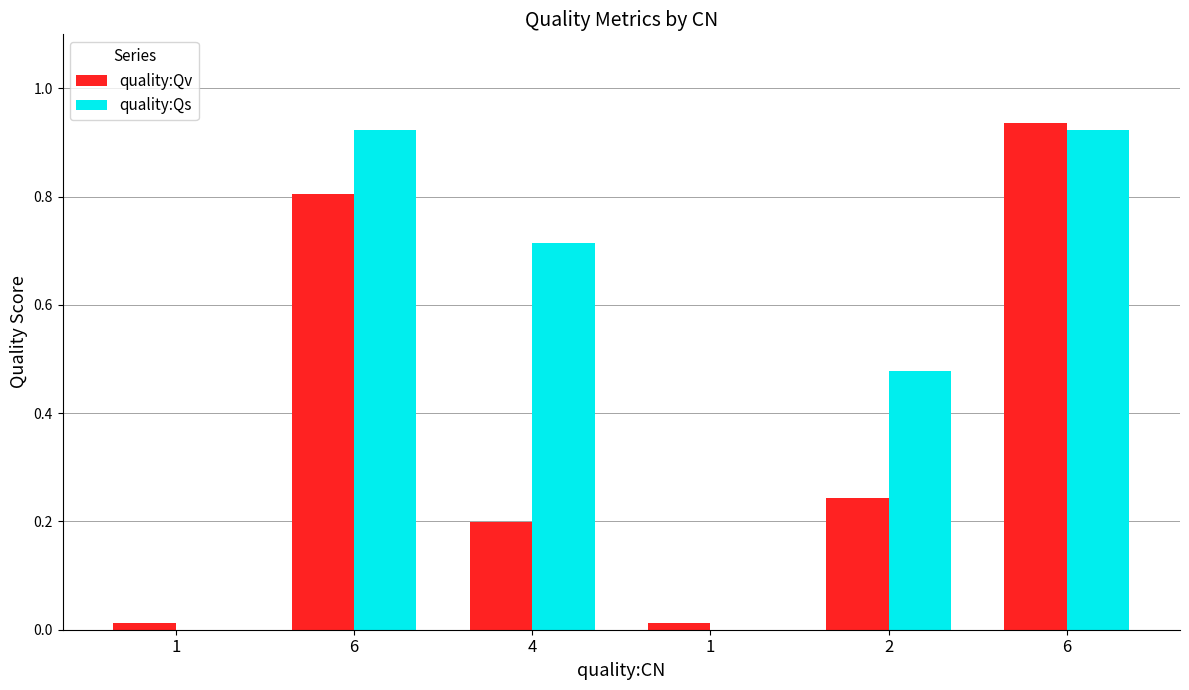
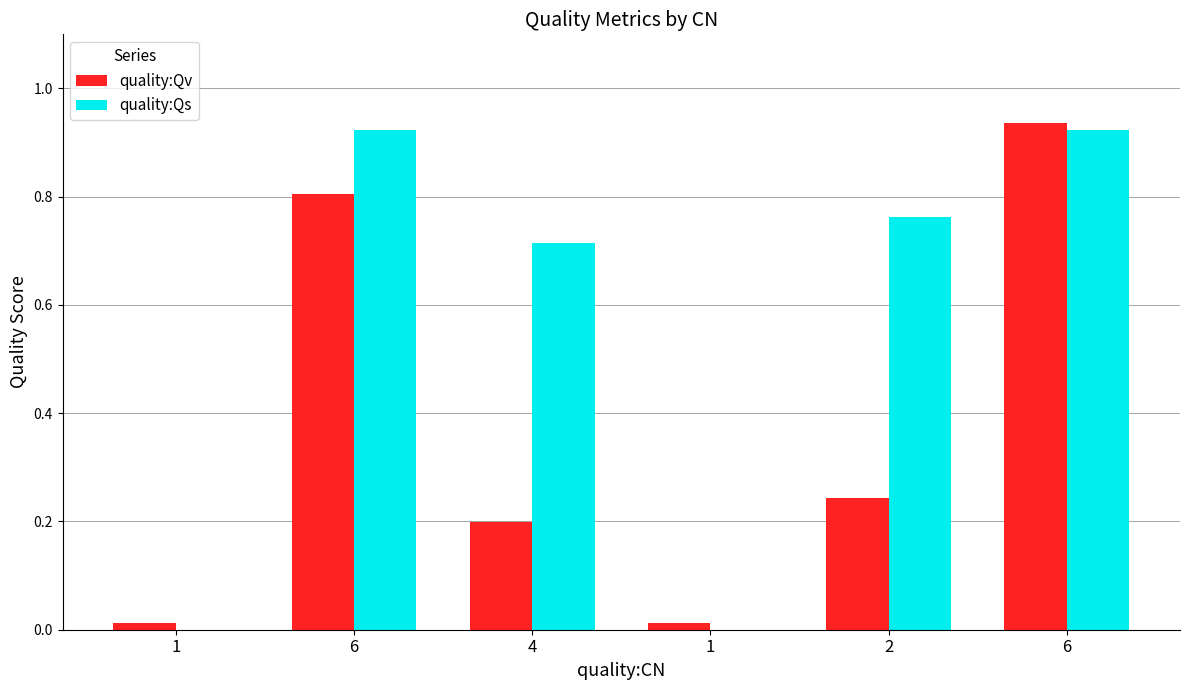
  {
    "quality:Qv": {
      "4": 0.20,
      "2": 0.24
    },
    "quality:Qs": {
      "4": 0.72,
-     "2": 0.48
+     "2": 0.76
    }
  }
